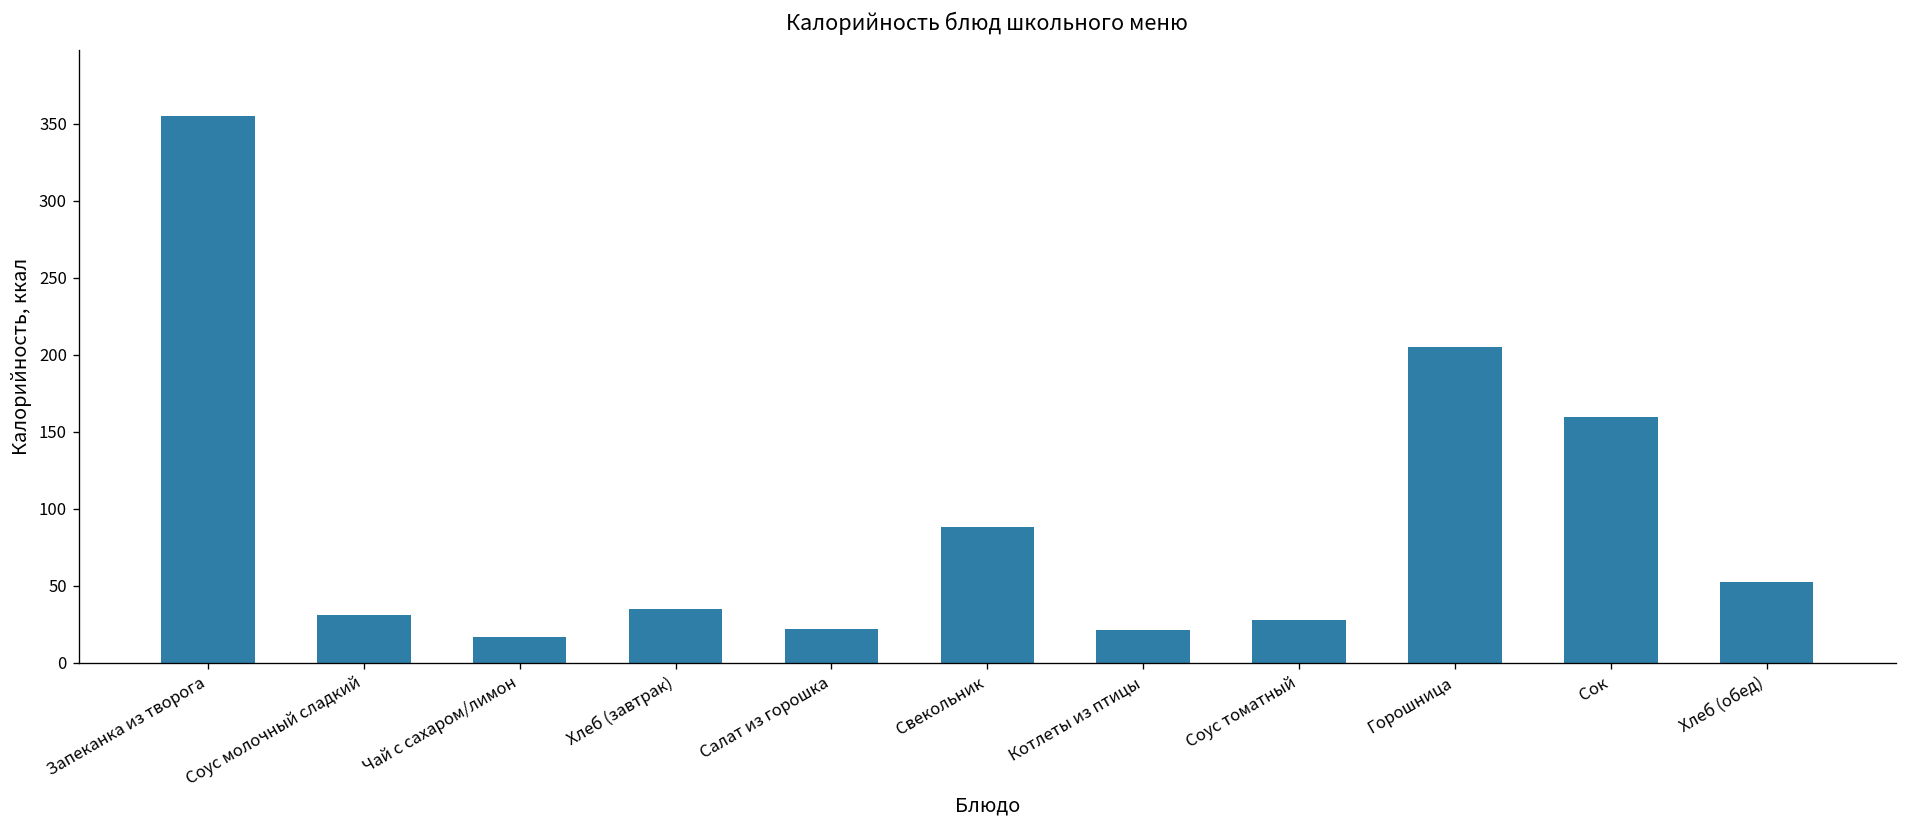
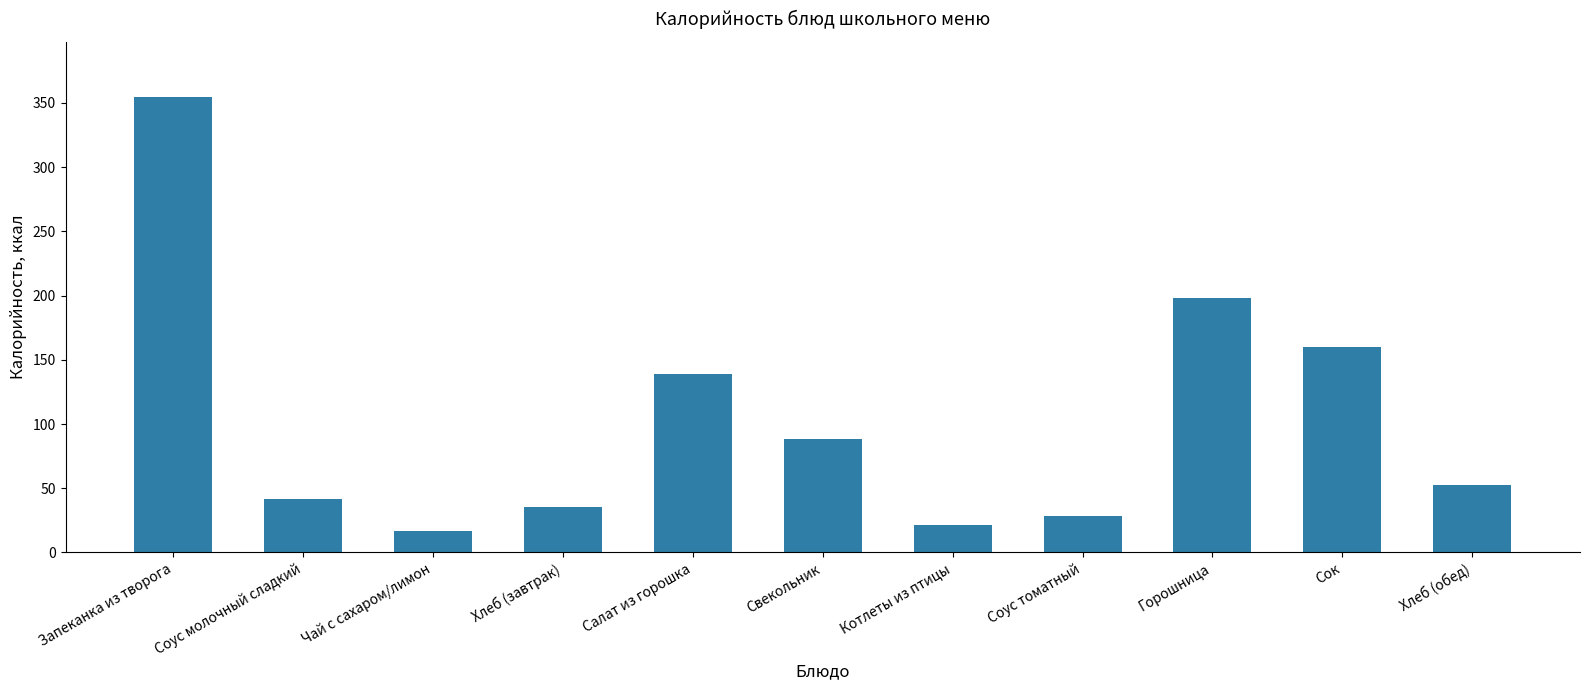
  {
    "Запеканка из творога": 355,
-   "Соус молочный сладкий": 31,
+   "Соус молочный сладкий": 42,
    "Чай с сахаром/лимон": 17,
    "Хлеб (завтрак)": 35,
-   "Салат из горошка": 22,
+   "Салат из горошка": 139,
    "Свекольник": 88,
    "Котлеты из птицы": 22,
    "Соус томатный": 28,
-   "Горошница": 205,
+   "Горошница": 198,
    "Сок": 160,
    "Хлеб (обед)": 52
  }
